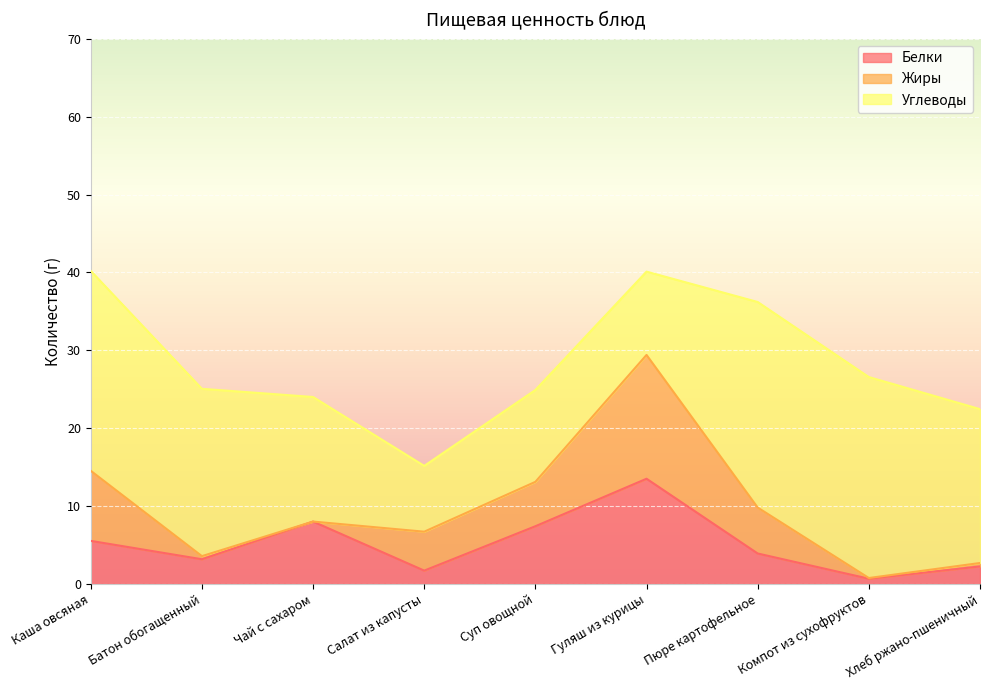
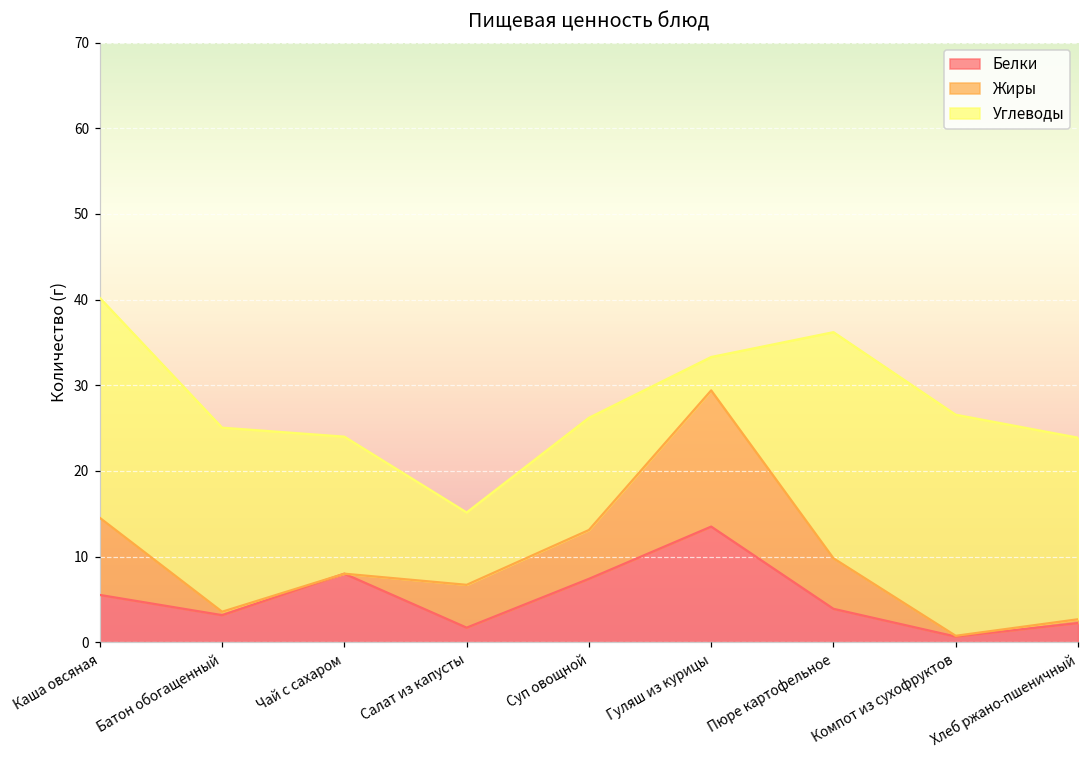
  {
    "Белки": {
      "Каша овсяная": 6,
      "Батон обогащенный": 3,
      "Салат из капусты": 2,
      "Суп овощной": 7,
      "Гуляш из курицы": 14,
      "Пюре картофельное": 4,
      "Хлеб ржано-пшеничный": 2
    },
    "Жиры": {
      "Каша овсяная": 9,
      "Батон обогащенный": 0,
      "Салат из капусты": 5,
      "Суп овощной": 6,
      "Гуляш из курицы": 16,
      "Пюре картофельное": 6,
      "Хлеб ржано-пшеничный": 0
    },
    "Углеводы": {
      "Каша овсяная": 26,
      "Батон обогащенный": 21,
      "Чай с сахаром": 16,
      "Салат из капусты": 8,
-     "Суп овощной": 12,
-     "Гуляш из курицы": 11,
+     "Суп овощной": 13,
+     "Гуляш из курицы": 4,
      "Пюре картофельное": 26,
      "Компот из сухофруктов": 26,
-     "Хлеб ржано-пшеничный": 20
+     "Хлеб ржано-пшеничный": 21
    }
  }
